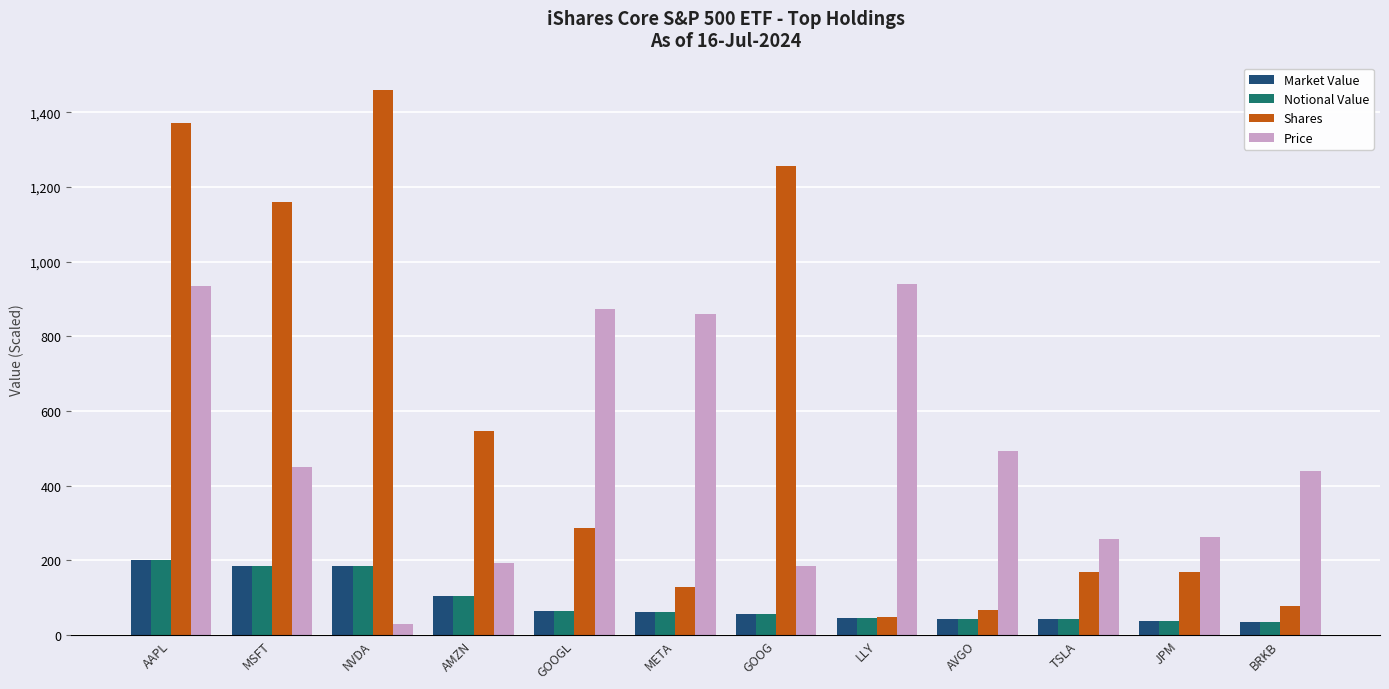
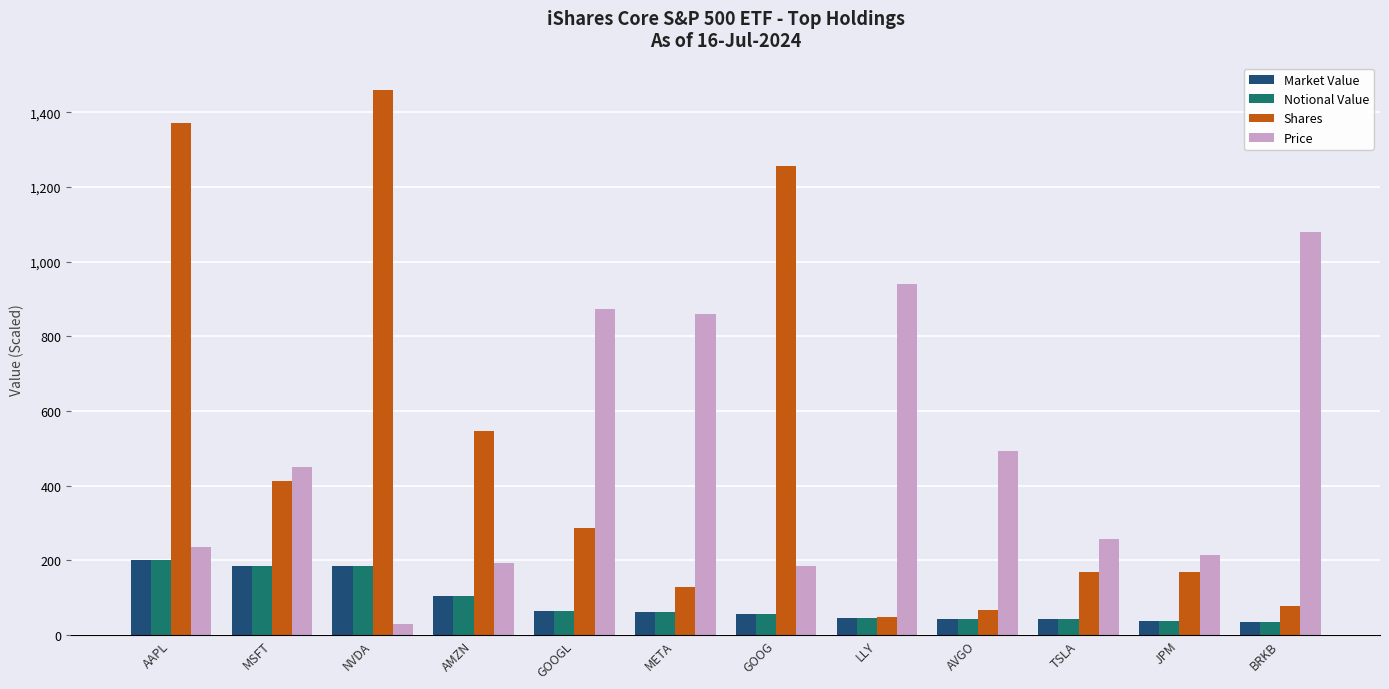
  {
    "Shares": {
      "AAPL": "1,370",
-     "MSFT": "1,160",
+     "MSFT": "410",
      "NVDA": "1,460",
      "AMZN": "550",
      "GOOGL": "290",
      "META": "130",
      "GOOG": "1,260",
      "LLY": "50",
      "AVGO": "70",
      "TSLA": "170",
      "JPM": "170",
      "BRKB": "80"
    },
    "Price": {
-     "AAPL": "940",
+     "AAPL": "230",
      "MSFT": "450",
      "NVDA": "30",
      "AMZN": "190",
      "GOOGL": "870",
      "META": "860",
      "GOOG": "190",
      "LLY": "940",
      "AVGO": "490",
      "TSLA": "260",
-     "JPM": "260",
-     "BRKB": "440"
+     "JPM": "210",
+     "BRKB": "1,080"
    }
  }
